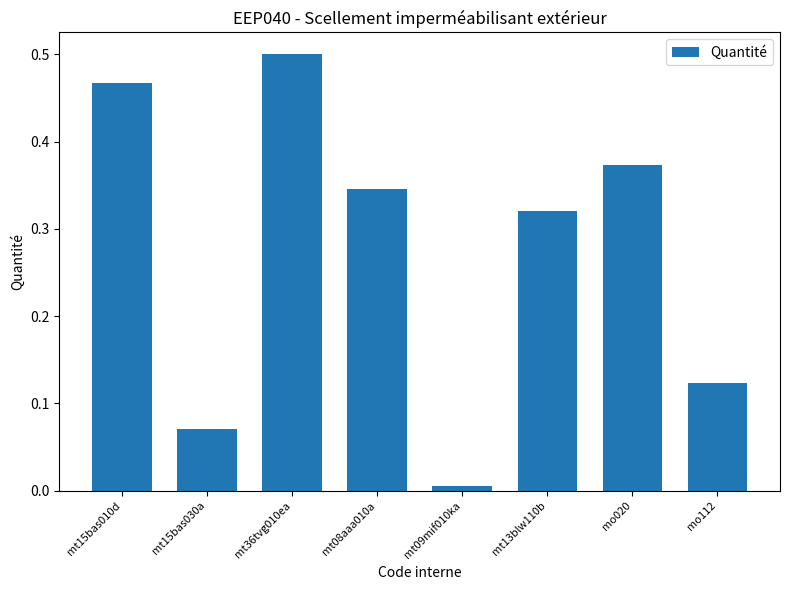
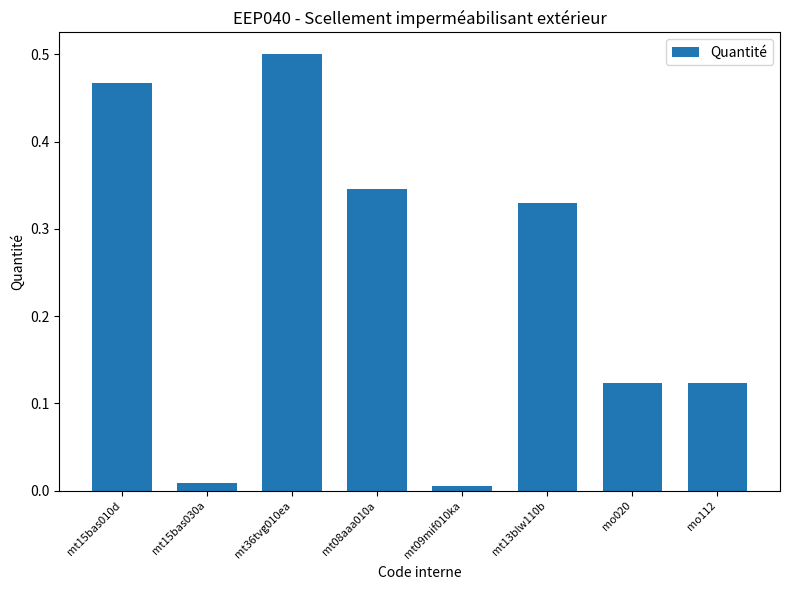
  {
    "mt15bas010d": 0.47,
-   "mt15bas030a": 0.07,
+   "mt15bas030a": 0.01,
    "mt36tvg010ea": 0.50,
    "mt08aaa010a": 0.35,
    "mt09mif010ka": 0.01,
-   "mt13blw110b": 0.32,
-   "mo020": 0.37,
+   "mt13blw110b": 0.33,
+   "mo020": 0.12,
    "mo112": 0.12
  }
